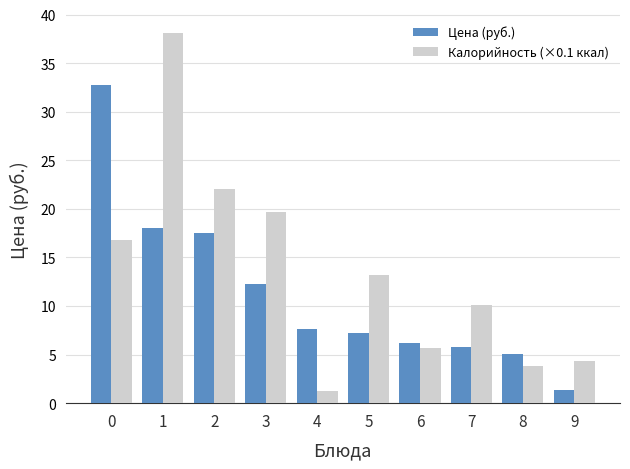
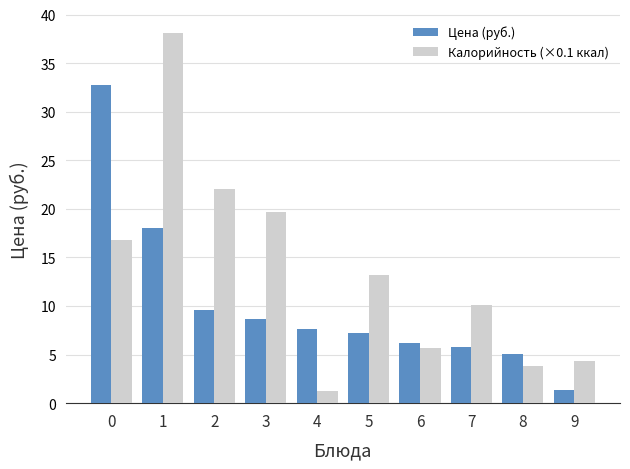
  {
    "Цена (руб.)": {
      "0": 33,
      "1": 18,
-     "2": 18,
-     "3": 12,
+     "2": 10,
+     "3": 9,
      "4": 8,
      "5": 7,
      "6": 6,
      "7": 6,
      "8": 5,
      "9": 1
    },
    "Калорийность (×0.1 ккал)": {
      "0": 17,
      "1": 38,
      "2": 22,
      "3": 20,
      "4": 1,
      "5": 13,
      "6": 6,
      "7": 10,
      "8": 4,
      "9": 4
    }
  }
